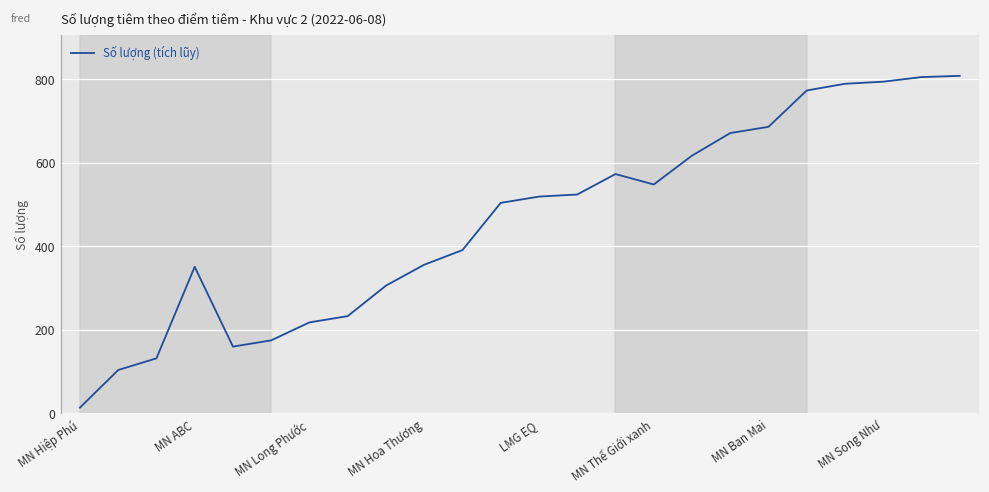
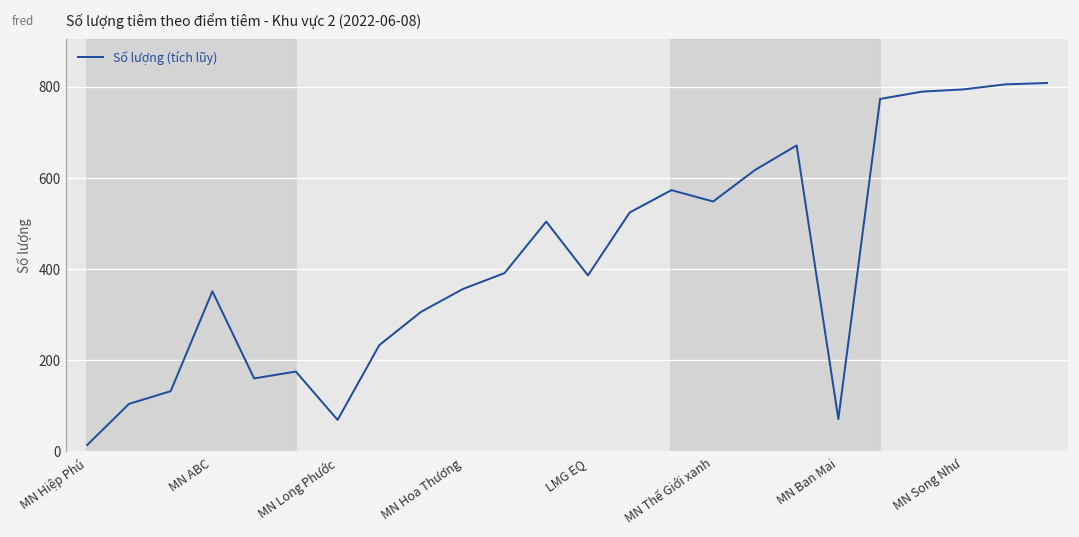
  {
    "MN Hiệp Phú": 10,
    "MN ABC": 350,
-   "MN Long Phước": 220,
+   "MN Long Phước": 70,
    "MN Hoa Thương": 360,
-   "LMG EQ": 520,
+   "LMG EQ": 390,
    "MN Thế Giới xanh": 550,
-   "MN Ban Mai": 690,
+   "MN Ban Mai": 70,
    "MN Song Như": 790
  }
